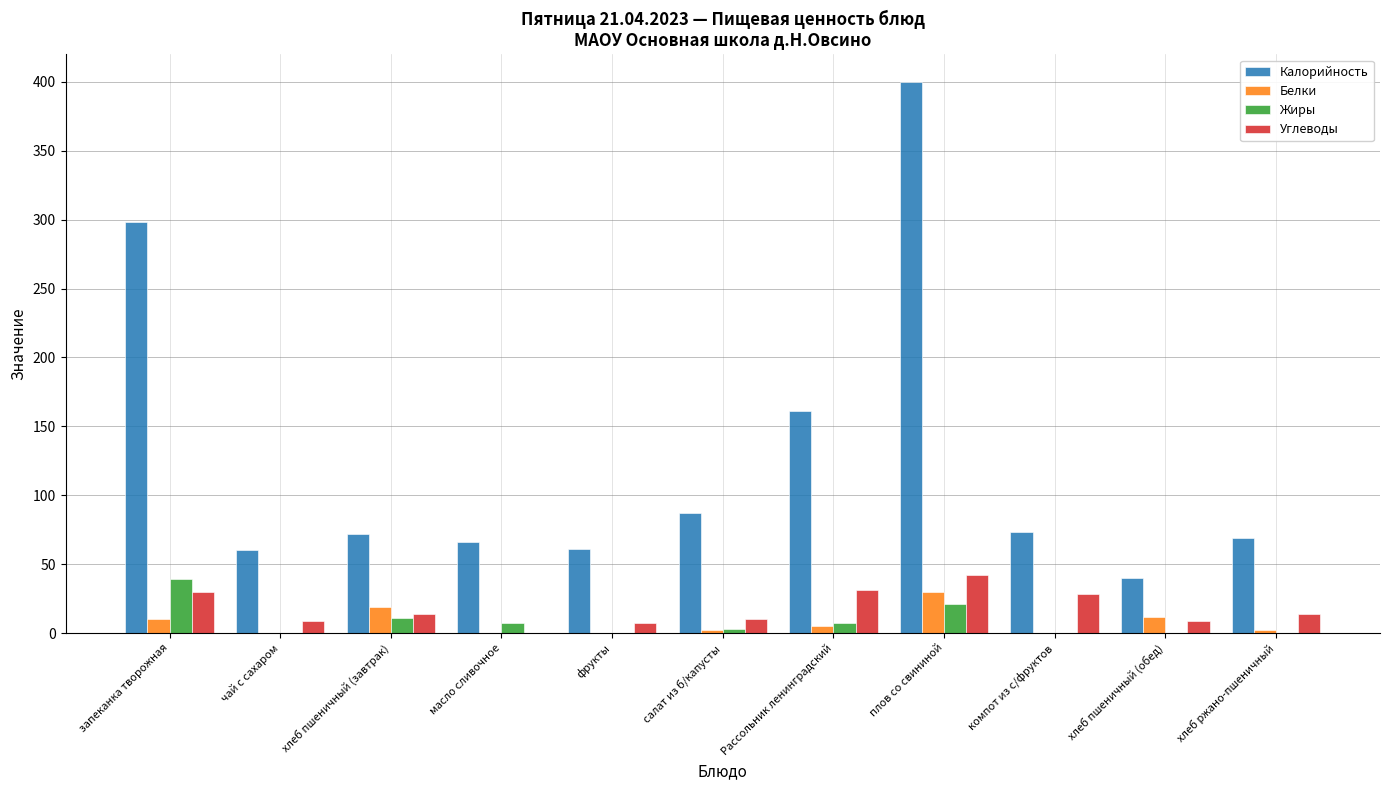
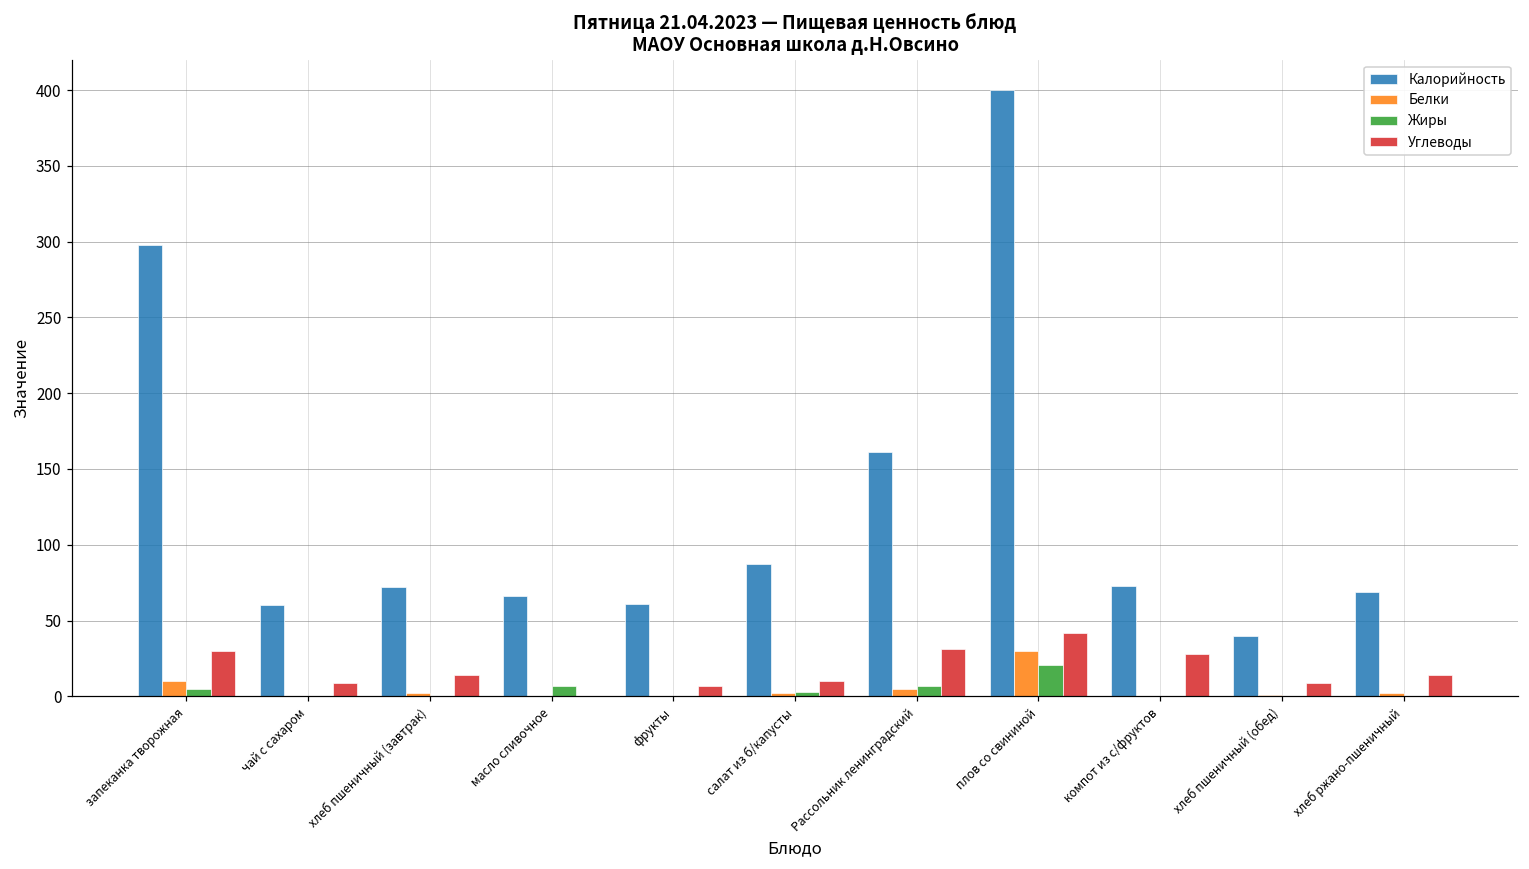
  {
    "Калорийность": {
      "запеканка творожная": 298,
      "чай с сахаром": 60,
      "хлеб пшеничный (завтрак)": 72,
      "масло сливочное": 66,
      "фрукты": 61,
      "салат из б/капусты": 87,
      "Рассольник ленинградский": 161,
      "плов со свининой": 400,
      "компот из с/фруктов": 73,
      "хлеб пшеничный (обед)": 40,
      "хлеб ржано-пшеничный": 69
    },
    "Белки": {
      "запеканка творожная": 10,
      "чай с сахаром": 0,
-     "хлеб пшеничный (завтрак)": 19,
+     "хлеб пшеничный (завтрак)": 2,
      "масло сливочное": 0,
      "фрукты": 0,
      "салат из б/капусты": 2,
      "Рассольник ленинградский": 5,
      "плов со свининой": 30,
      "компот из с/фруктов": 0,
-     "хлеб пшеничный (обед)": 12,
+     "хлеб пшеничный (обед)": 1,
      "хлеб ржано-пшеничный": 2
    },
    "Жиры": {
-     "запеканка творожная": 39,
+     "запеканка творожная": 5,
      "чай с сахаром": 0,
-     "хлеб пшеничный (завтрак)": 11,
+     "хлеб пшеничный (завтрак)": 0,
      "масло сливочное": 7,
      "фрукты": 0,
      "салат из б/капусты": 3,
      "Рассольник ленинградский": 7,
      "плов со свининой": 21,
      "компот из с/фруктов": 0,
      "хлеб пшеничный (обед)": 0,
      "хлеб ржано-пшеничный": 0
    },
    "Углеводы": {
      "запеканка творожная": 30,
      "чай с сахаром": 9,
      "хлеб пшеничный (завтрак)": 14,
      "масло сливочное": 0,
      "фрукты": 7,
      "салат из б/капусты": 10,
      "Рассольник ленинградский": 31,
      "плов со свининой": 42,
      "компот из с/фруктов": 28,
      "хлеб пшеничный (обед)": 9,
      "хлеб ржано-пшеничный": 14
    }
  }
